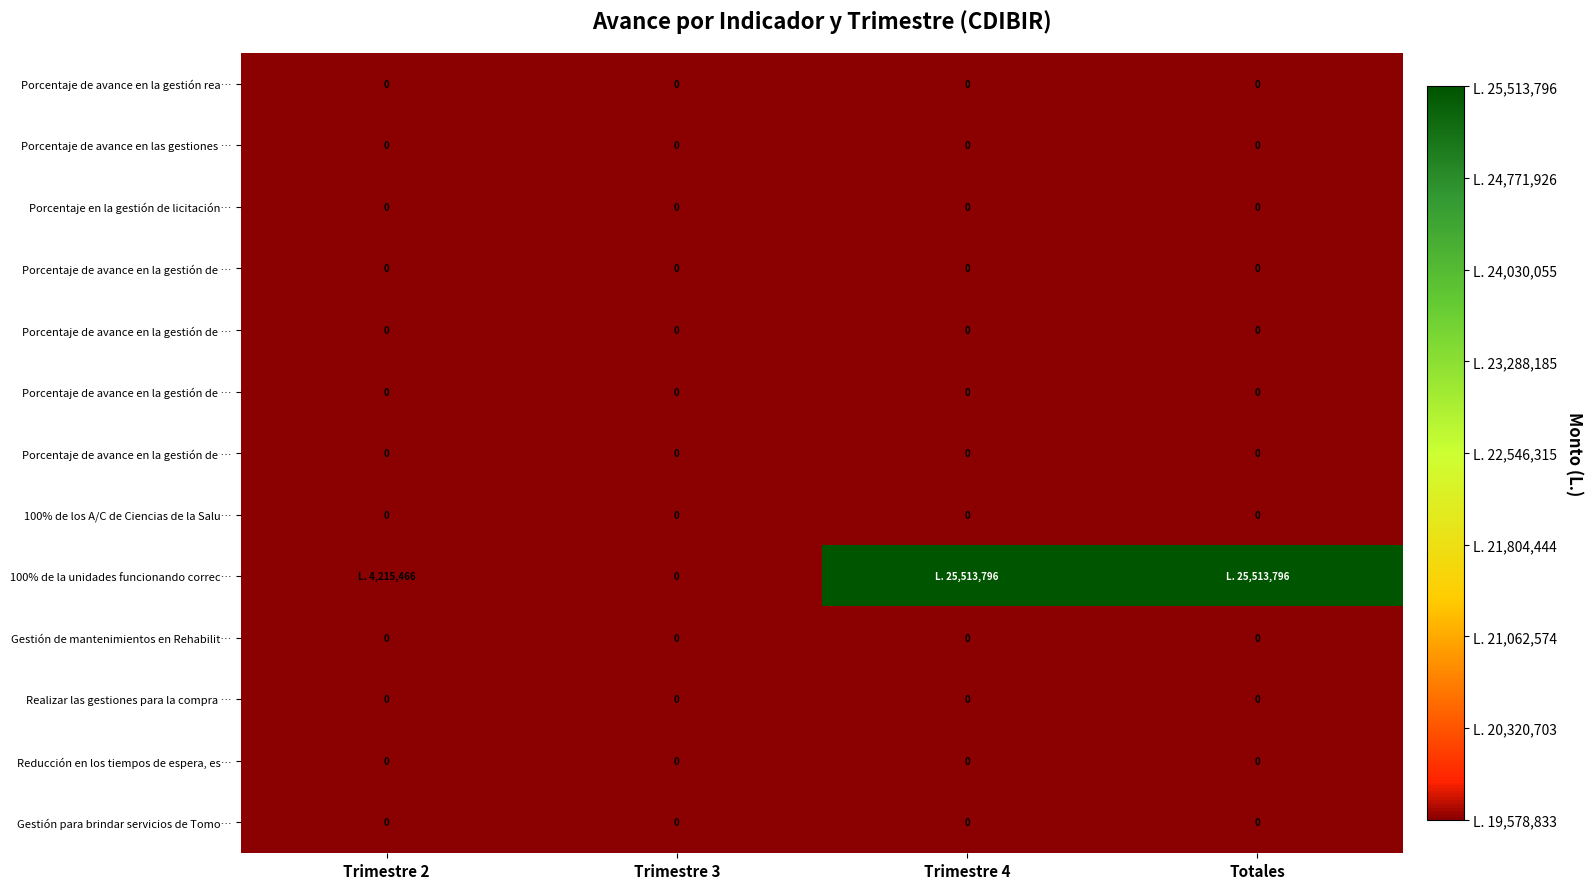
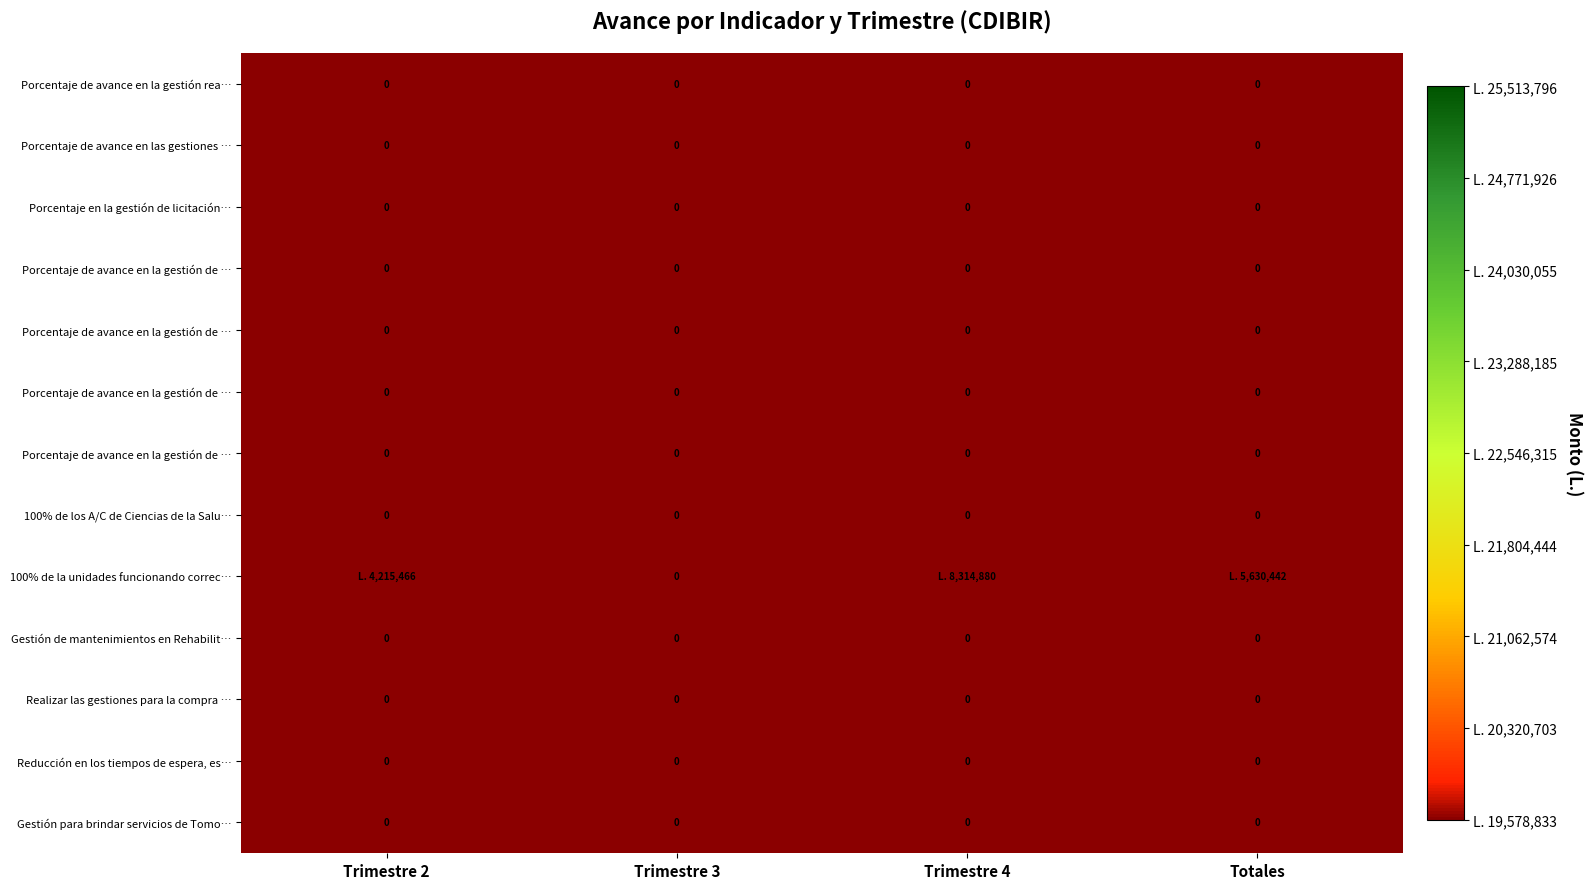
  {
    "Porcentaje de avance en la gestión rea…": {
      "Trimestre 2": "0",
      "Trimestre 3": "0",
      "Trimestre 4": "0",
      "Totales": "0"
    },
    "Porcentaje de avance en las gestiones …": {
      "Trimestre 2": "0",
      "Trimestre 3": "0",
      "Trimestre 4": "0",
      "Totales": "0"
    },
    "Porcentaje en la gestión de licitación…": {
      "Trimestre 2": "0",
      "Trimestre 3": "0",
      "Trimestre 4": "0",
      "Totales": "0"
    },
    "100% de los A/C de Ciencias de la Salu…": {
      "Trimestre 2": "0",
      "Trimestre 3": "0",
      "Trimestre 4": "0",
      "Totales": "0"
    },
    "100% de la unidades funcionando correc…": {
      "Trimestre 2": "4,215,466",
      "Trimestre 3": "0",
-     "Trimestre 4": "25,513,796",
-     "Totales": "25,513,796"
+     "Trimestre 4": "8,314,880",
+     "Totales": "5,630,442"
    },
    "Gestión de mantenimientos en Rehabilit…": {
      "Trimestre 2": "0",
      "Trimestre 3": "0",
      "Trimestre 4": "0",
      "Totales": "0"
    },
    "Realizar las gestiones para la compra …": {
      "Trimestre 2": "0",
      "Trimestre 3": "0",
      "Trimestre 4": "0",
      "Totales": "0"
    },
    "Reducción en los tiempos de espera, es…": {
      "Trimestre 2": "0",
      "Trimestre 3": "0",
      "Trimestre 4": "0",
      "Totales": "0"
    },
    "Gestión para brindar servicios de Tomo…": {
      "Trimestre 2": "0",
      "Trimestre 3": "0",
      "Trimestre 4": "0",
      "Totales": "0"
    }
  }
